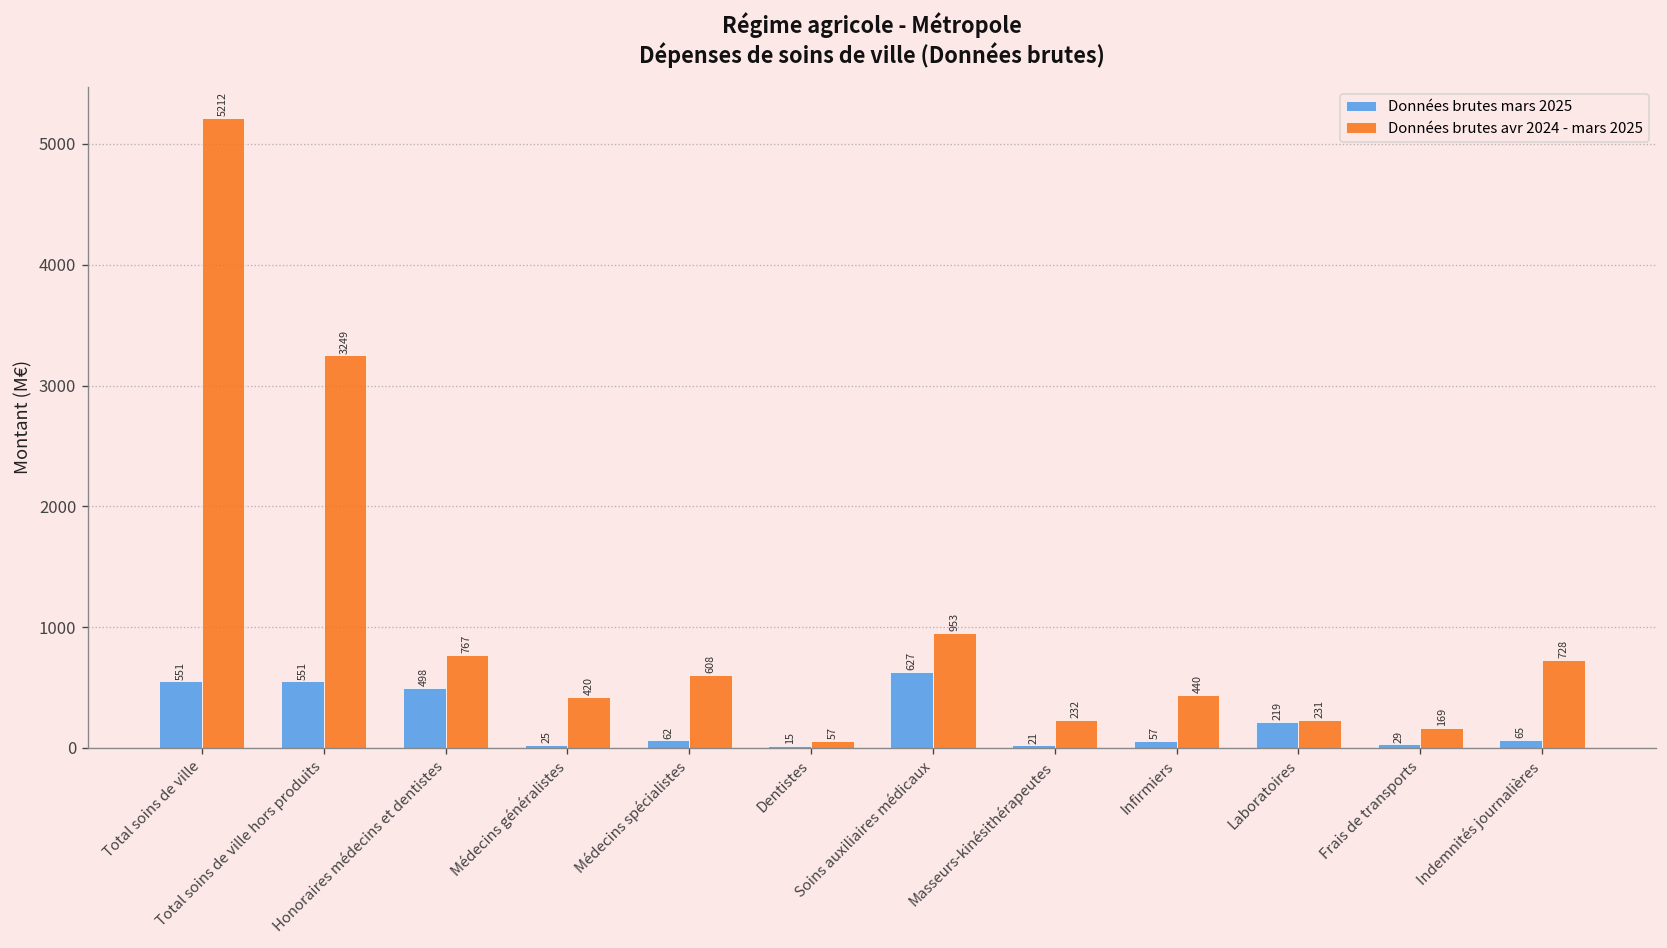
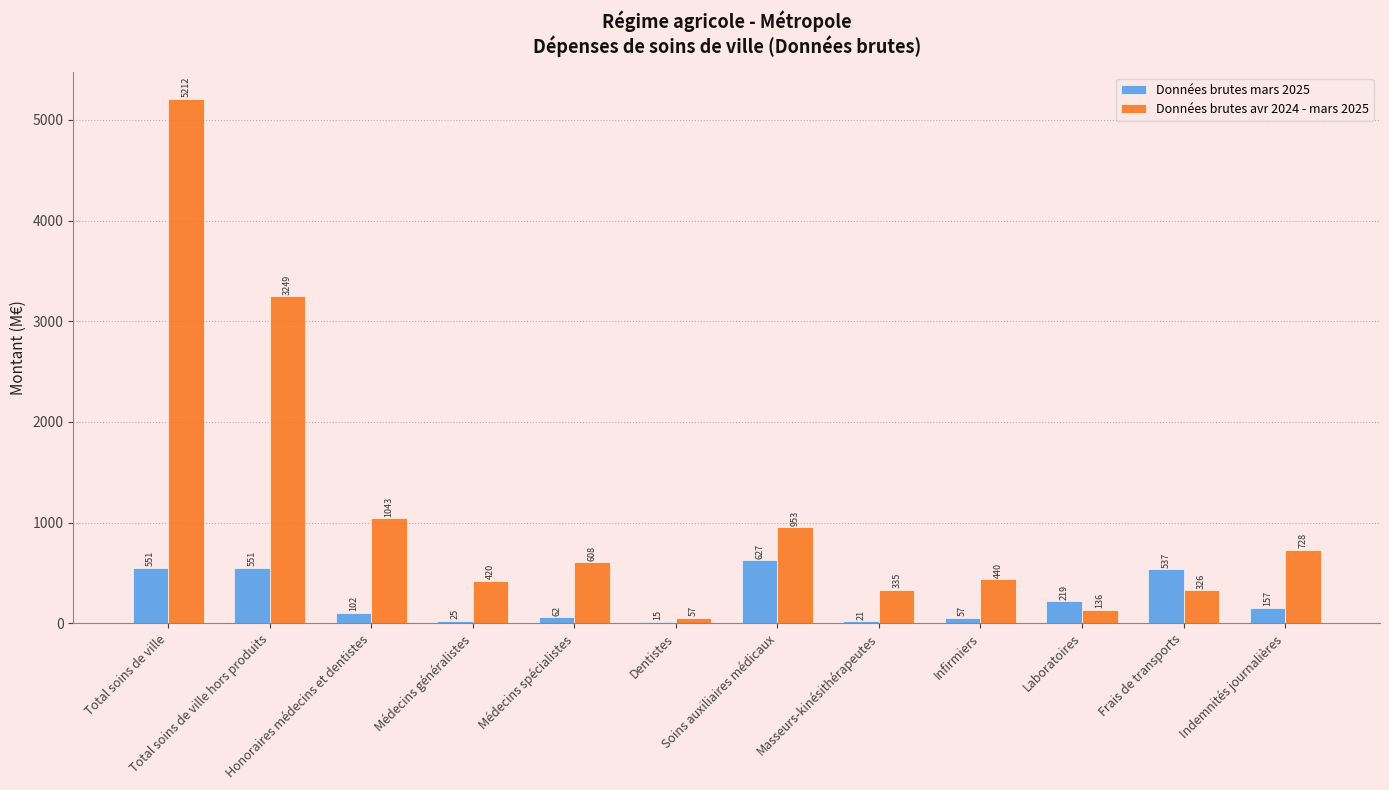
  {
    "Données brutes mars 2025": {
      "Total soins de ville": 551,
      "Total soins de ville hors produits": 551,
-     "Honoraires médecins et dentistes": 498,
+     "Honoraires médecins et dentistes": 102,
      "Médecins généralistes": 25,
      "Médecins spécialistes": 62,
      "Dentistes": 15,
      "Soins auxiliaires médicaux": 627,
      "Masseurs-kinésithérapeutes": 21,
      "Infirmiers": 57,
      "Laboratoires": 219,
-     "Frais de transports": 29,
-     "Indemnités journalières": 65
+     "Frais de transports": 537,
+     "Indemnités journalières": 157
    },
    "Données brutes avr 2024 - mars 2025": {
      "Total soins de ville": 5212,
      "Total soins de ville hors produits": 3249,
-     "Honoraires médecins et dentistes": 767,
+     "Honoraires médecins et dentistes": 1043,
      "Médecins généralistes": 420,
      "Médecins spécialistes": 608,
      "Dentistes": 57,
      "Soins auxiliaires médicaux": 953,
-     "Masseurs-kinésithérapeutes": 232,
+     "Masseurs-kinésithérapeutes": 335,
      "Infirmiers": 440,
-     "Laboratoires": 231,
-     "Frais de transports": 169,
+     "Laboratoires": 136,
+     "Frais de transports": 326,
      "Indemnités journalières": 728
    }
  }
